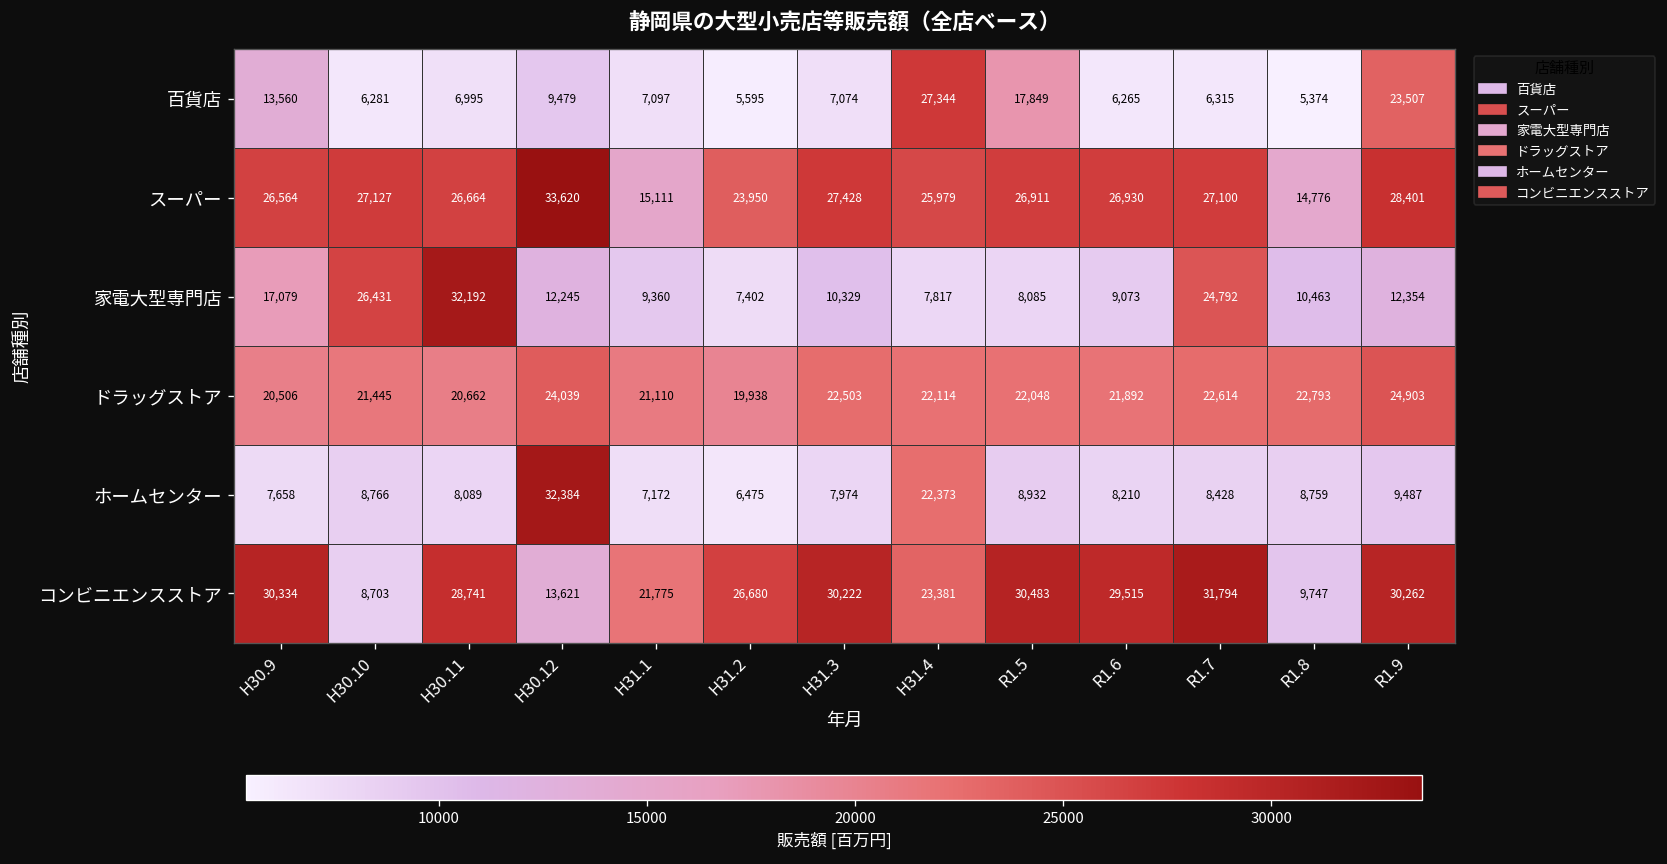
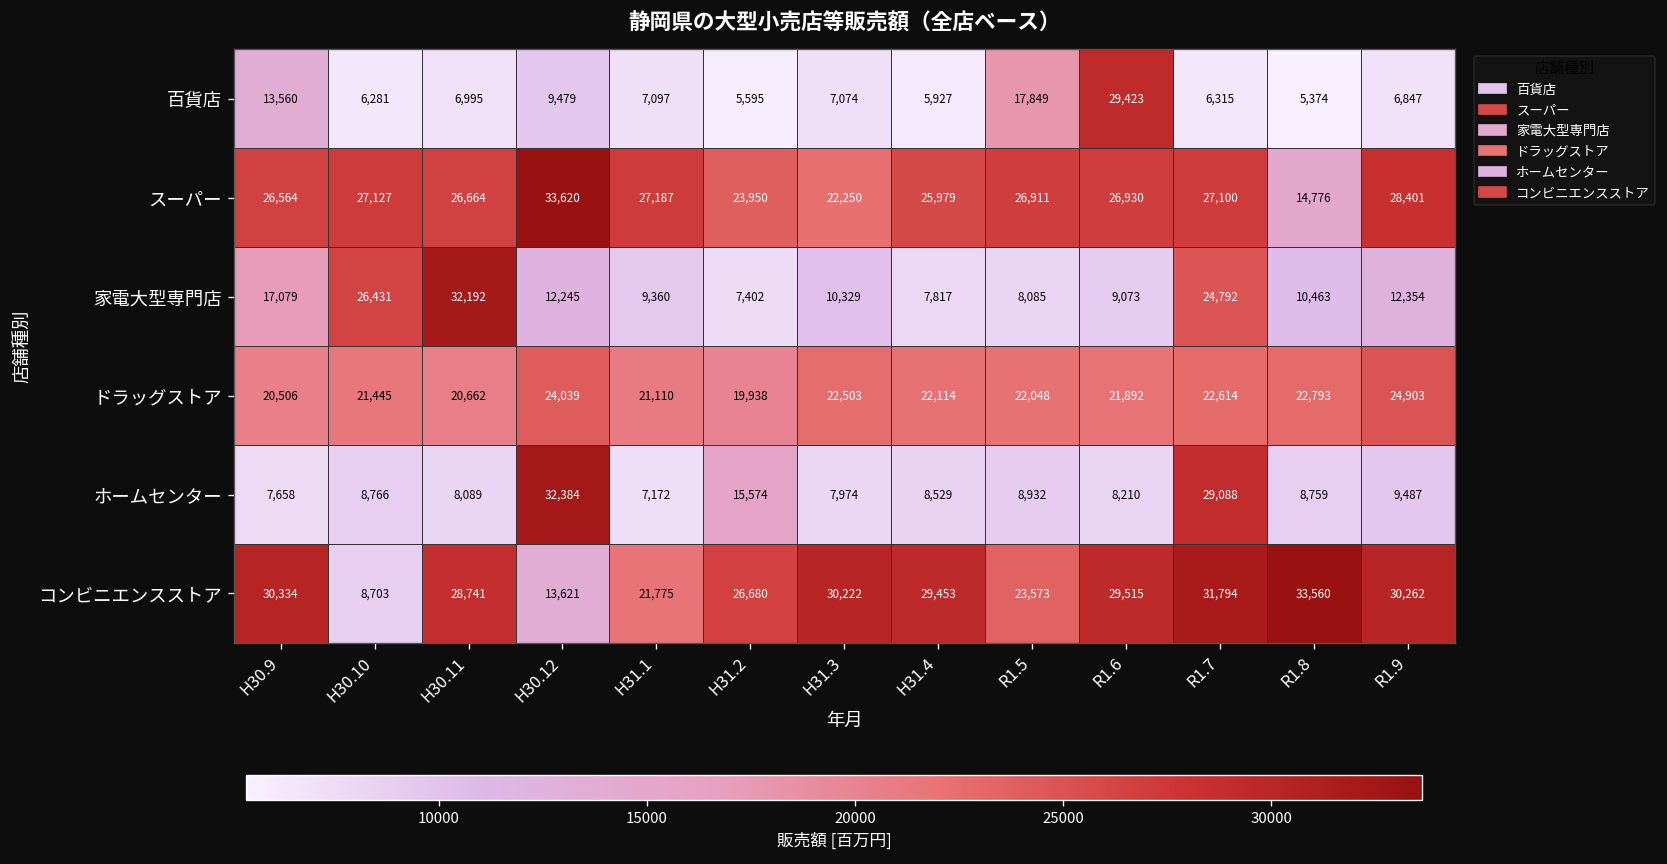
  {
    "百貨店": {
      "H30.9": "13,560",
      "H30.10": "6,281",
      "H30.11": "6,995",
      "H30.12": "9,479",
      "H31.1": "7,097",
      "H31.2": "5,595",
      "H31.3": "7,074",
-     "H31.4": "27,344",
+     "H31.4": "5,927",
      "R1.5": "17,849",
-     "R1.6": "6,265",
+     "R1.6": "29,423",
      "R1.7": "6,315",
      "R1.8": "5,374",
-     "R1.9": "23,507"
+     "R1.9": "6,847"
    },
    "スーパー": {
      "H30.9": "26,564",
      "H30.10": "27,127",
      "H30.11": "26,664",
      "H30.12": "33,620",
-     "H31.1": "15,111",
+     "H31.1": "27,187",
      "H31.2": "23,950",
-     "H31.3": "27,428",
+     "H31.3": "22,250",
      "H31.4": "25,979",
      "R1.5": "26,911",
      "R1.6": "26,930",
      "R1.7": "27,100",
      "R1.8": "14,776",
      "R1.9": "28,401"
    },
    "家電大型専門店": {
      "H30.9": "17,079",
      "H30.10": "26,431",
      "H30.11": "32,192",
      "H30.12": "12,245",
      "H31.1": "9,360",
      "H31.2": "7,402",
      "H31.3": "10,329",
      "H31.4": "7,817",
      "R1.5": "8,085",
      "R1.6": "9,073",
      "R1.7": "24,792",
      "R1.8": "10,463",
      "R1.9": "12,354"
    },
    "ドラッグストア": {
      "H30.9": "20,506",
      "H30.10": "21,445",
      "H30.11": "20,662",
      "H30.12": "24,039",
      "H31.1": "21,110",
      "H31.2": "19,938",
      "H31.3": "22,503",
      "H31.4": "22,114",
      "R1.5": "22,048",
      "R1.6": "21,892",
      "R1.7": "22,614",
      "R1.8": "22,793",
      "R1.9": "24,903"
    },
    "ホームセンター": {
      "H30.9": "7,658",
      "H30.10": "8,766",
      "H30.11": "8,089",
      "H30.12": "32,384",
      "H31.1": "7,172",
-     "H31.2": "6,475",
+     "H31.2": "15,574",
      "H31.3": "7,974",
-     "H31.4": "22,373",
+     "H31.4": "8,529",
      "R1.5": "8,932",
      "R1.6": "8,210",
-     "R1.7": "8,428",
+     "R1.7": "29,088",
      "R1.8": "8,759",
      "R1.9": "9,487"
    },
    "コンビニエンスストア": {
      "H30.9": "30,334",
      "H30.10": "8,703",
      "H30.11": "28,741",
      "H30.12": "13,621",
      "H31.1": "21,775",
      "H31.2": "26,680",
      "H31.3": "30,222",
-     "H31.4": "23,381",
-     "R1.5": "30,483",
+     "H31.4": "29,453",
+     "R1.5": "23,573",
      "R1.6": "29,515",
      "R1.7": "31,794",
-     "R1.8": "9,747",
+     "R1.8": "33,560",
      "R1.9": "30,262"
    }
  }
